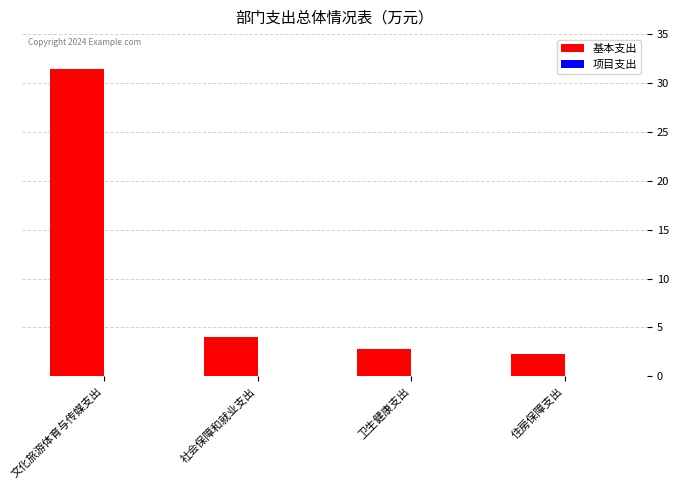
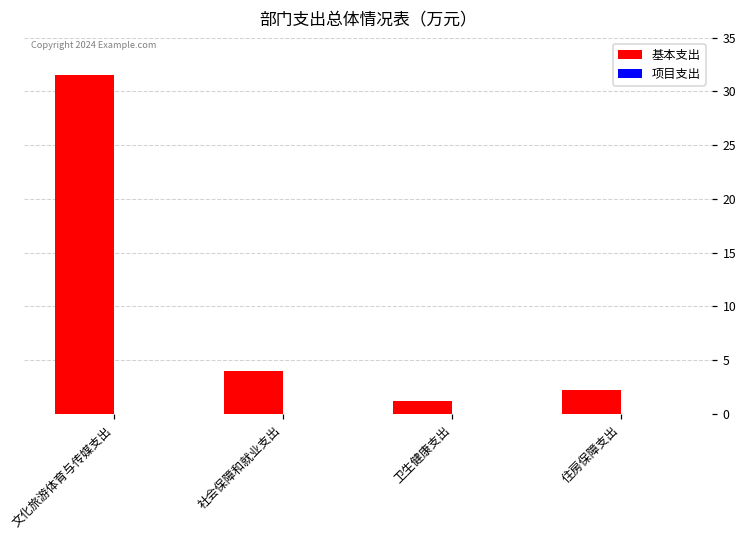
  {
    "基本支出": {
      "社会保障和就业支出": 4,
-     "卫生健康支出": 3,
+     "卫生健康支出": 1,
      "住房保障支出": 2
    },
    "项目支出": {
      "文化旅游体育与传媒支出": 0,
      "社会保障和就业支出": 0,
      "卫生健康支出": 0,
      "住房保障支出": 0
    }
  }
